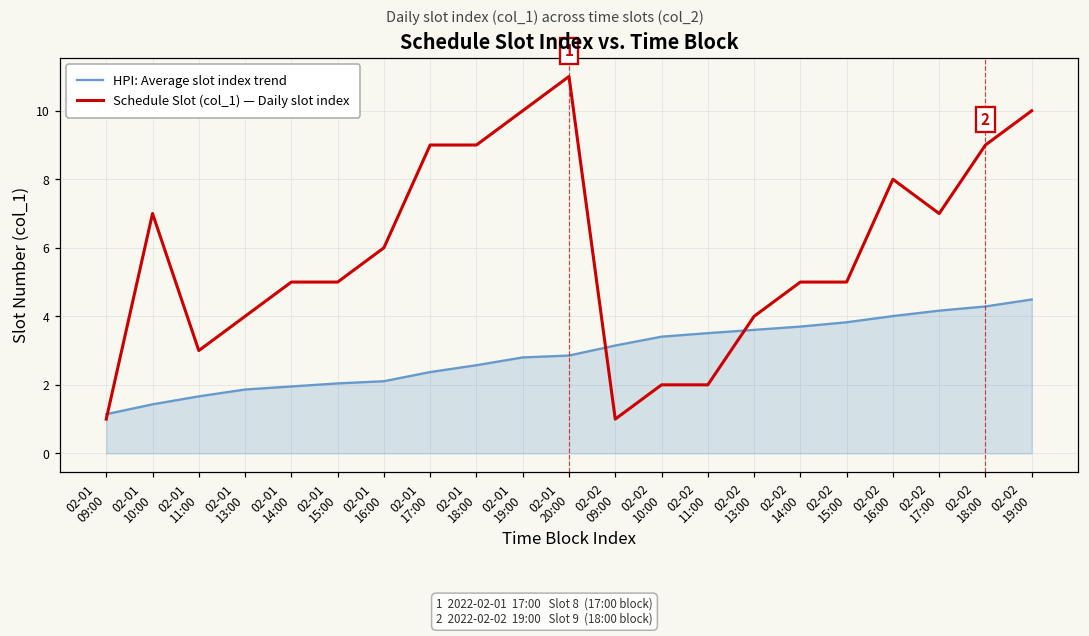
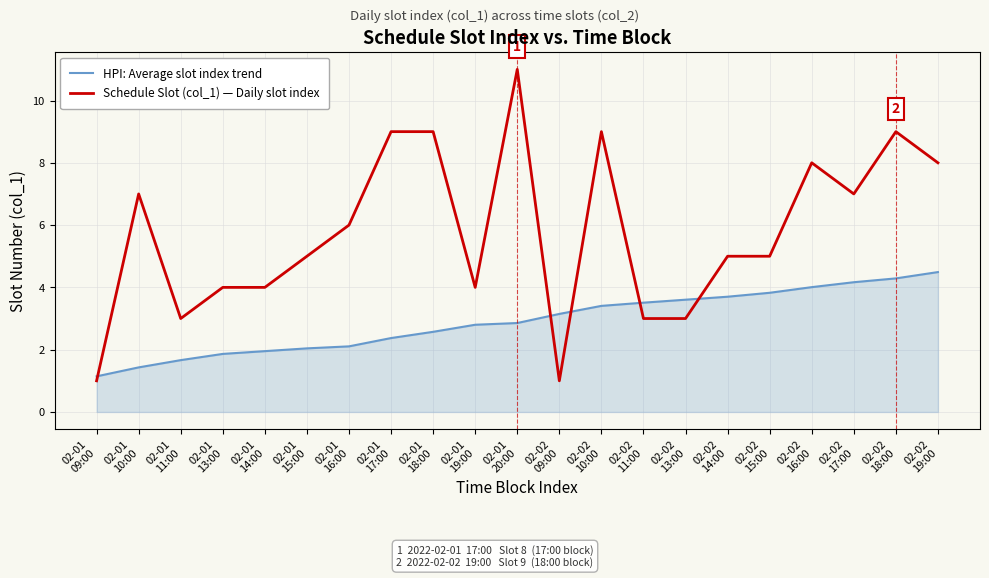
  {
    "HPI: Average slot index trend": {
      "02-01 09:00": 1.1,
      "02-01 10:00": 1.4,
      "02-01 11:00": 1.7,
      "02-01 13:00": 1.9,
      "02-01 14:00": 2,
      "02-01 15:00": 2,
      "02-01 16:00": 2.1,
      "02-01 17:00": 2.4,
      "02-01 18:00": 2.6,
      "02-01 19:00": 2.8,
      "02-01 20:00": 2.9,
      "02-02 09:00": 3.1,
      "02-02 10:00": 3.4,
      "02-02 11:00": 3.5,
      "02-02 13:00": 3.6,
      "02-02 14:00": 3.7,
      "02-02 15:00": 3.8,
      "02-02 16:00": 4,
      "02-02 17:00": 4.2,
      "02-02 18:00": 4.3,
      "02-02 19:00": 4.5
    },
    "Schedule Slot (col_1) — Daily slot index": {
      "02-01 09:00": 1,
      "02-01 10:00": 7,
      "02-01 11:00": 3,
      "02-01 13:00": 4,
-     "02-01 14:00": 5,
+     "02-01 14:00": 4,
      "02-01 15:00": 5,
      "02-01 16:00": 6,
      "02-01 17:00": 9,
      "02-01 18:00": 9,
-     "02-01 19:00": 10,
+     "02-01 19:00": 4,
      "02-02 09:00": 1,
-     "02-02 10:00": 2,
-     "02-02 11:00": 2,
-     "02-02 13:00": 4,
+     "02-02 10:00": 9,
+     "02-02 11:00": 3,
+     "02-02 13:00": 3,
      "02-02 14:00": 5,
      "02-02 15:00": 5,
      "02-02 16:00": 8,
      "02-02 17:00": 7,
-     "02-02 19:00": 10
+     "02-02 19:00": 8
    }
  }
